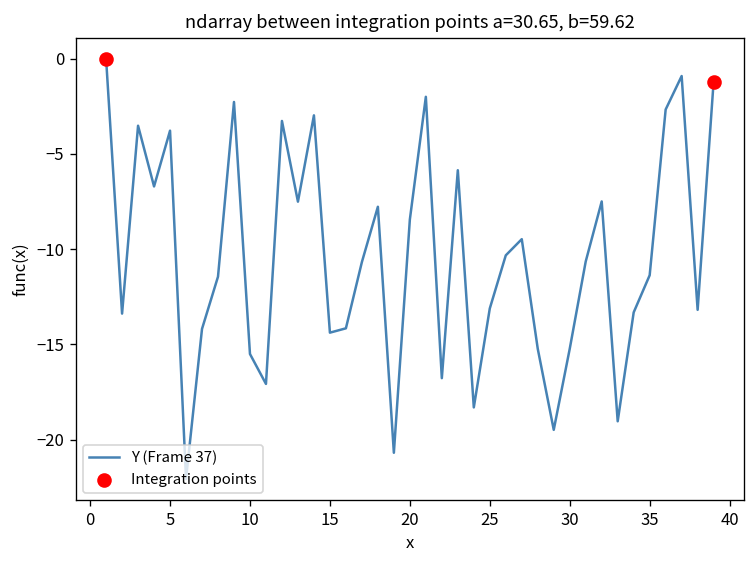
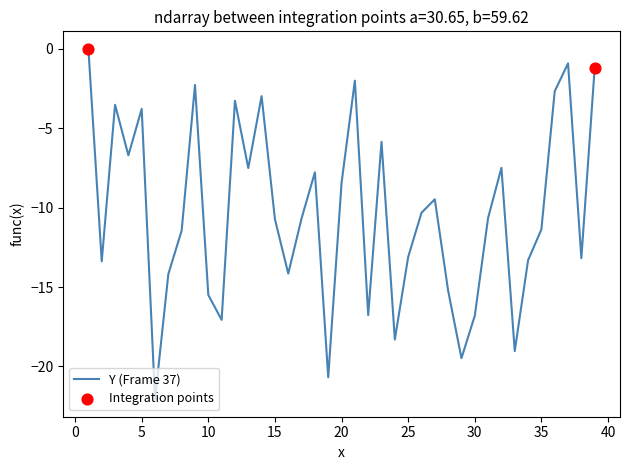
  {
    "Y (Frame 37)": {
      "5": -3.8,
      "10": -15.5,
-     "15": -14.4,
+     "15": -10.7,
      "20": -8.4,
      "25": -13.1,
-     "30": -15.2,
+     "30": -16.8,
      "35": -11.4
    }
  }
